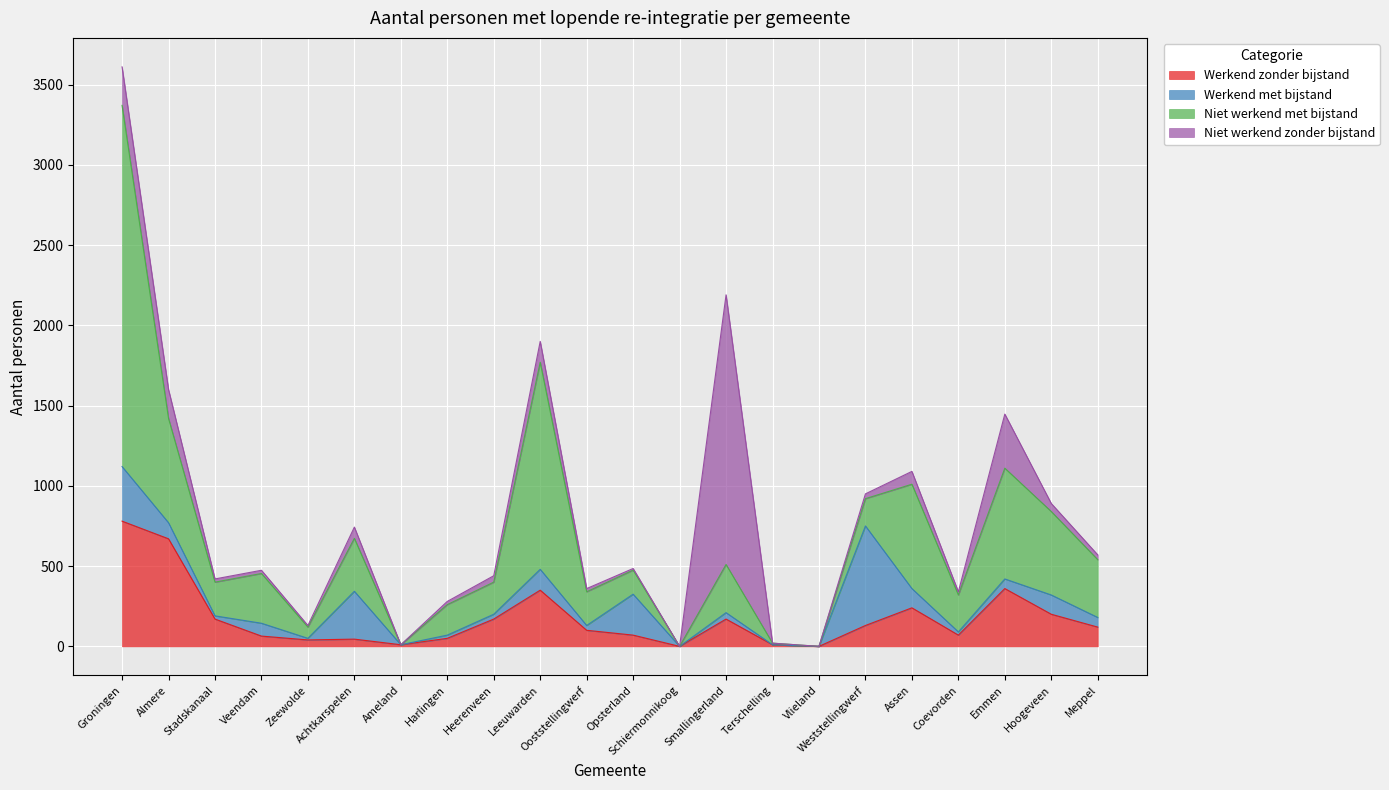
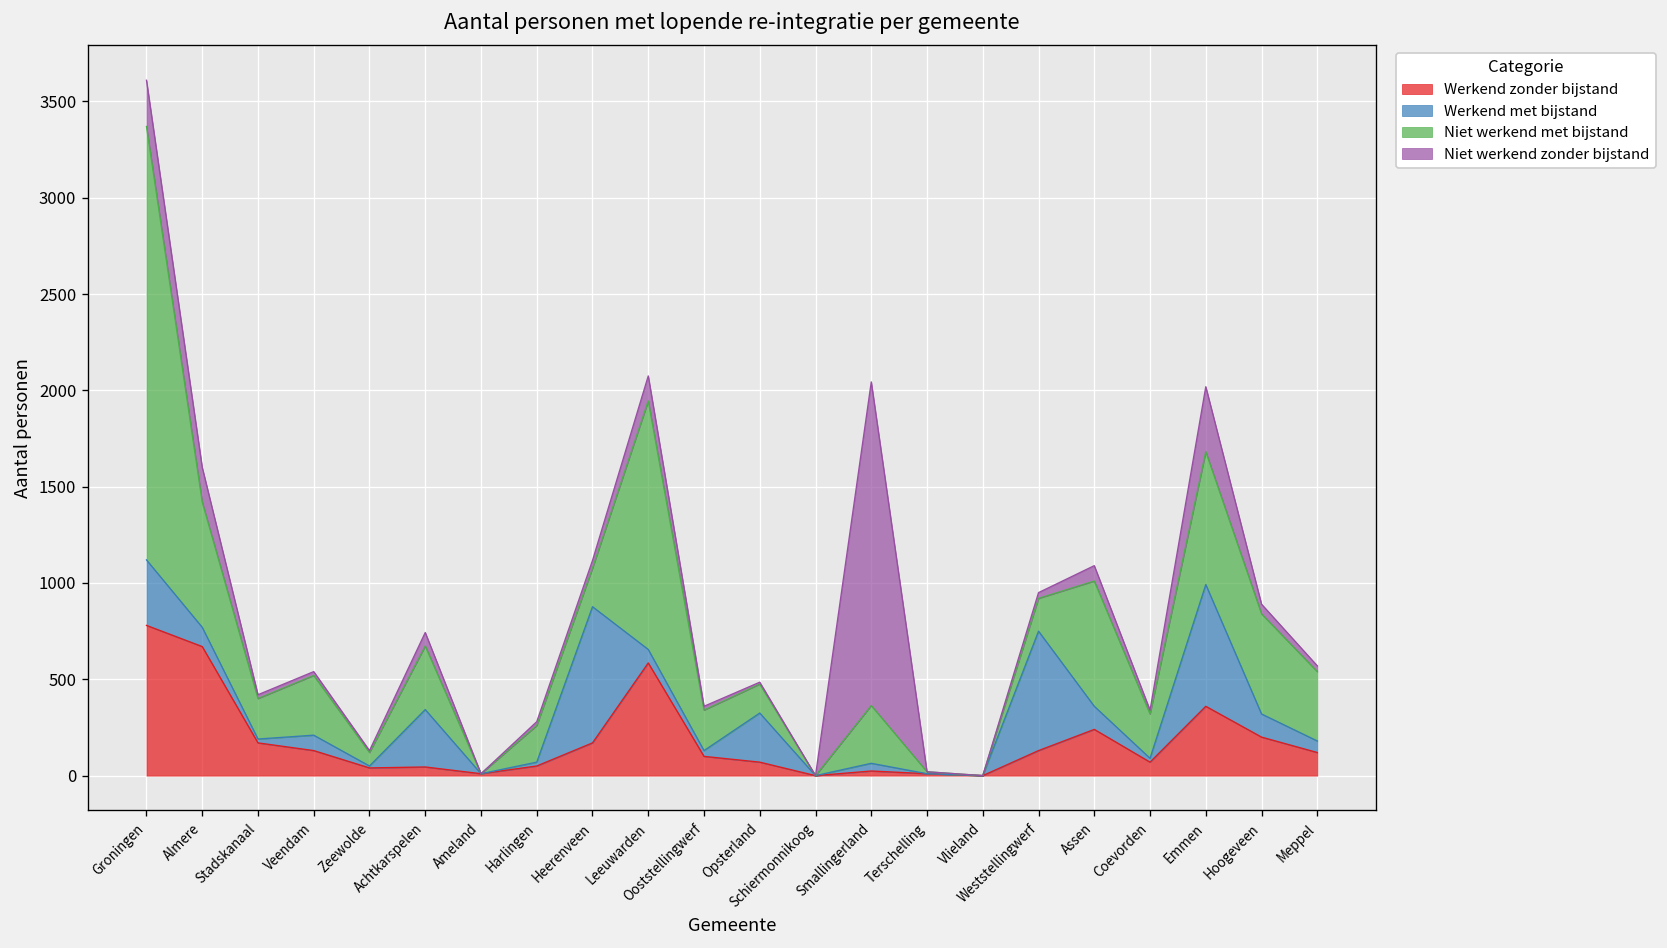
  {
    "Werkend zonder bijstand": {
      "Groningen": 780,
      "Almere": 670,
      "Stadskanaal": 170,
-     "Veendam": 60,
+     "Veendam": 130,
      "Achtkarspelen": 50,
      "Harlingen": 50,
      "Heerenveen": 170,
-     "Leeuwarden": 350,
+     "Leeuwarden": 590,
      "Ooststellingwerf": 100,
      "Opsterland": 70,
-     "Smallingerland": 170,
+     "Smallingerland": 20,
      "Weststellingwerf": 130,
      "Assen": 240,
      "Coevorden": 70,
      "Emmen": 360,
      "Hoogeveen": 200,
      "Meppel": 120
    },
    "Werkend met bijstand": {
      "Groningen": 340,
      "Almere": 100,
      "Stadskanaal": 20,
      "Veendam": 80,
      "Achtkarspelen": 300,
      "Harlingen": 20,
-     "Heerenveen": 30,
-     "Leeuwarden": 130,
+     "Heerenveen": 710,
+     "Leeuwarden": 70,
      "Ooststellingwerf": 30,
      "Opsterland": 260,
      "Smallingerland": 40,
      "Weststellingwerf": 620,
      "Assen": 120,
      "Coevorden": 20,
-     "Emmen": 60,
+     "Emmen": 630,
      "Hoogeveen": 120,
      "Meppel": 60
    },
    "Niet werkend met bijstand": {
      "Groningen": 2250,
      "Almere": 650,
      "Stadskanaal": 210,
      "Veendam": 310,
      "Achtkarspelen": 330,
      "Harlingen": 190,
      "Heerenveen": 200,
      "Leeuwarden": 1290,
      "Ooststellingwerf": 210,
      "Smallingerland": 300,
      "Weststellingwerf": 170,
      "Assen": 650,
      "Coevorden": 230,
      "Emmen": 690,
      "Hoogeveen": 520,
      "Meppel": 360
    },
    "Niet werkend zonder bijstand": {
      "Groningen": 240,
      "Almere": 180,
      "Stadskanaal": 20,
      "Veendam": 20,
      "Achtkarspelen": 70,
      "Harlingen": 20,
      "Heerenveen": 40,
      "Leeuwarden": 130,
      "Ooststellingwerf": 20,
      "Smallingerland": 1680,
      "Weststellingwerf": 30,
      "Assen": 80,
      "Coevorden": 20,
      "Emmen": 340,
      "Hoogeveen": 50,
      "Meppel": 30
    }
  }
